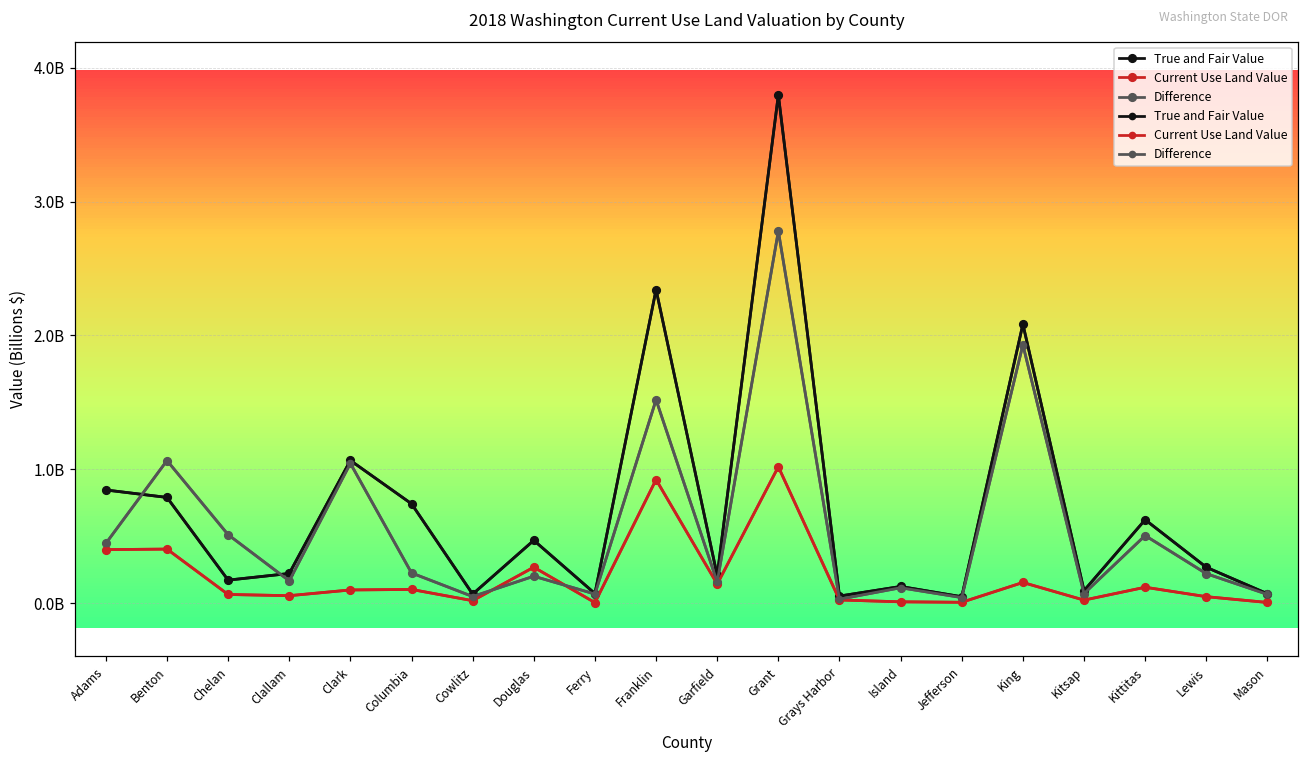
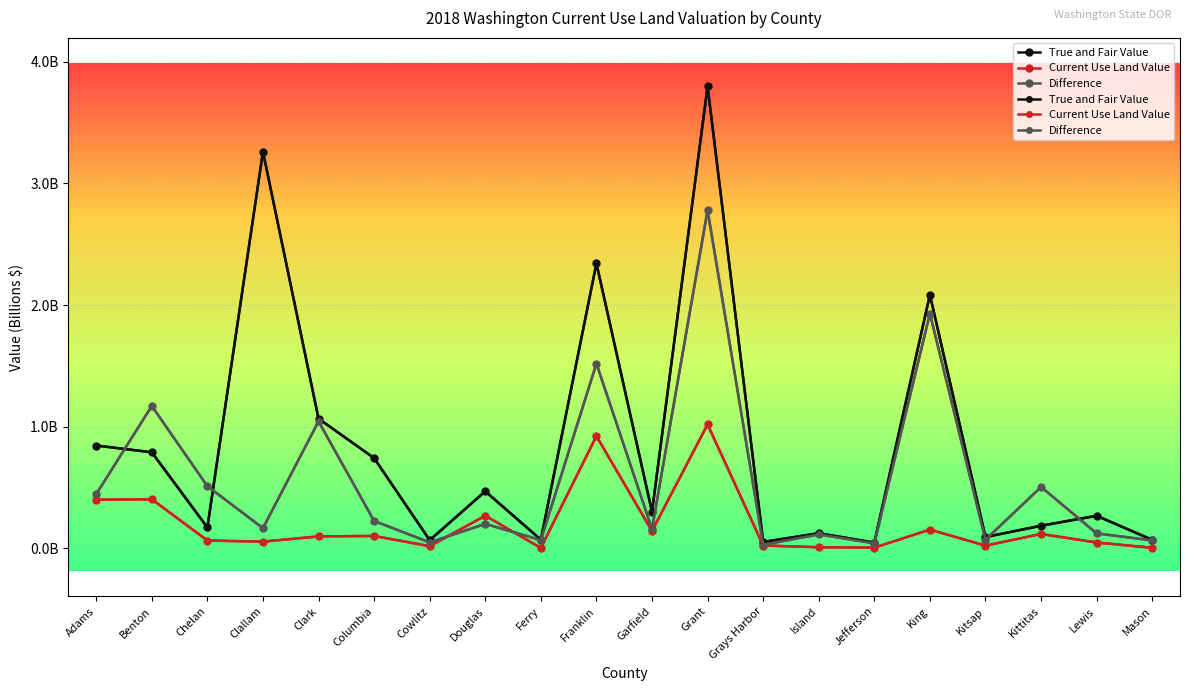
  {
    "True and Fair Value": {
      "Adams": 850000000,
      "Benton": 790000000,
      "Chelan": 170000000,
-     "Clallam": 220000000,
+     "Clallam": 3260000000,
      "Clark": 1070000000,
      "Columbia": 740000000,
      "Douglas": 470000000,
      "Franklin": 2340000000,
-     "Garfield": 210000000,
+     "Garfield": 300000000,
      "Grant": 3800000000,
      "Grays Harbor": 50000000,
      "King": 2080000000,
      "Kitsap": 90000000,
-     "Kittitas": 620000000,
+     "Kittitas": 190000000,
      "Lewis": 270000000
    },
    "Current Use Land Value": {
      "Adams": 400000000,
      "Benton": 400000000,
      "Chelan": 60000000,
      "Clallam": 60000000,
      "Clark": 100000000,
      "Columbia": 100000000,
      "Cowlitz": 20000000,
      "Douglas": 270000000,
      "Ferry": 0,
      "Franklin": 920000000,
      "Grant": 1020000000,
      "Island": 10000000,
      "Jefferson": 10000000,
      "King": 150000000,
      "Kitsap": 20000000,
      "Kittitas": 120000000,
      "Lewis": 50000000,
      "Mason": 0
    },
    "Difference": {
      "Adams": 450000000,
-     "Benton": 1060000000,
+     "Benton": 1170000000,
      "Chelan": 510000000,
      "Clallam": 170000000,
      "Clark": 1040000000,
      "Columbia": 230000000,
      "Douglas": 200000000,
      "Franklin": 1520000000,
      "Grant": 2780000000,
      "King": 1930000000,
      "Kitsap": 70000000,
      "Kittitas": 500000000,
-     "Lewis": 220000000
+     "Lewis": 120000000
    }
  }
